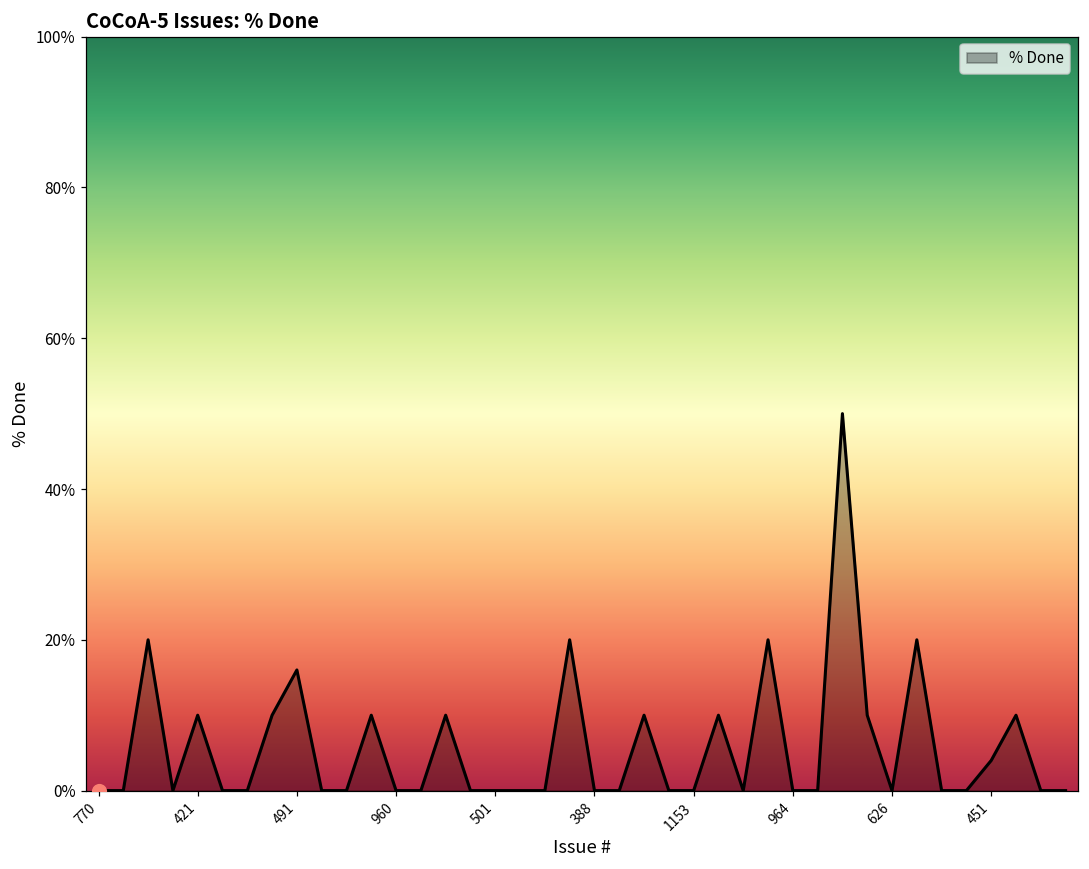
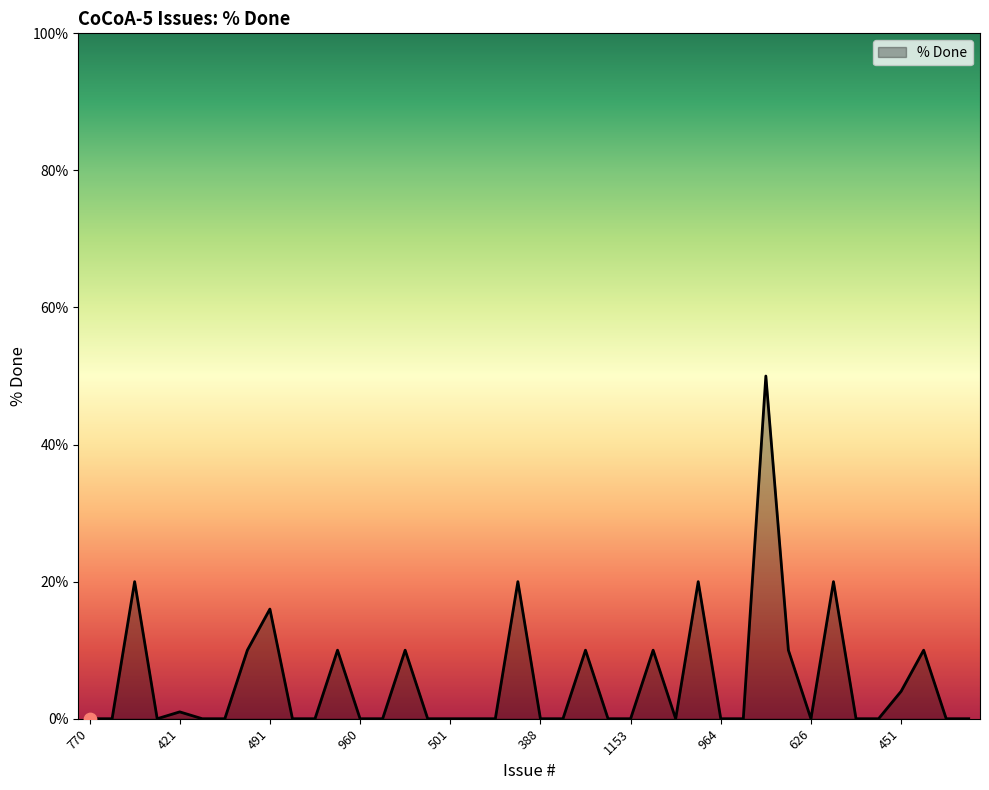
  {
    "% Done": {
-     "421": "10%",
+     "421": "1%",
      "491": "16%",
      "960": "0%",
      "501": "0%",
      "388": "0%",
      "1153": "0%",
      "964": "0%",
      "626": "0%",
      "451": "4%"
    }
  }
